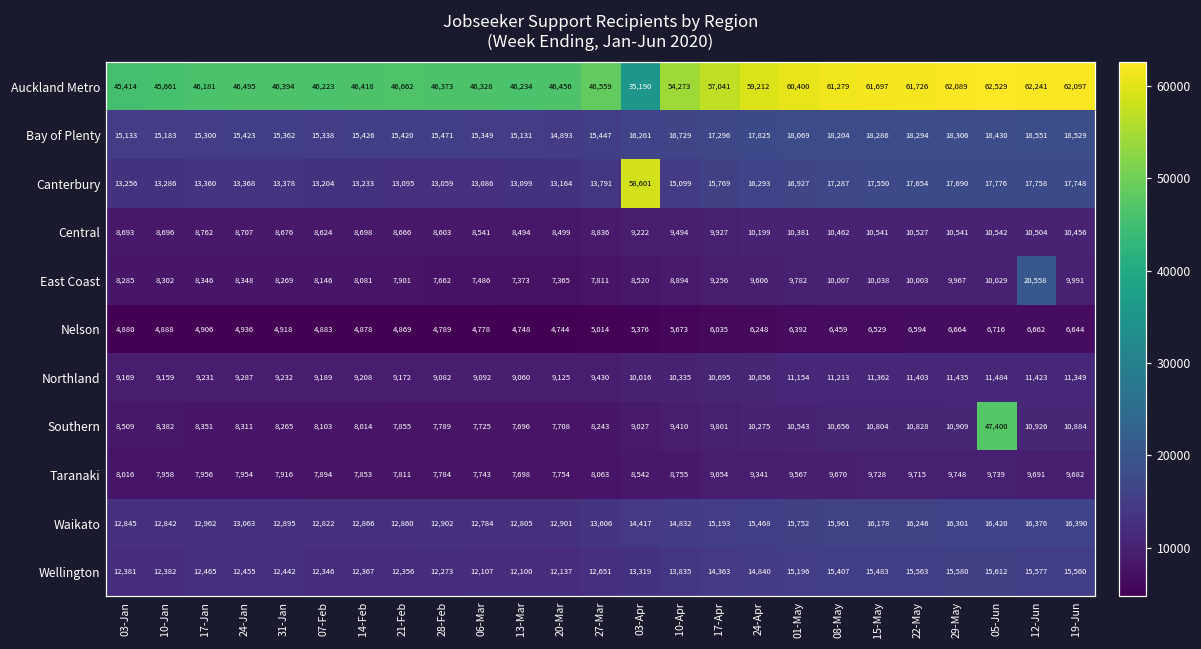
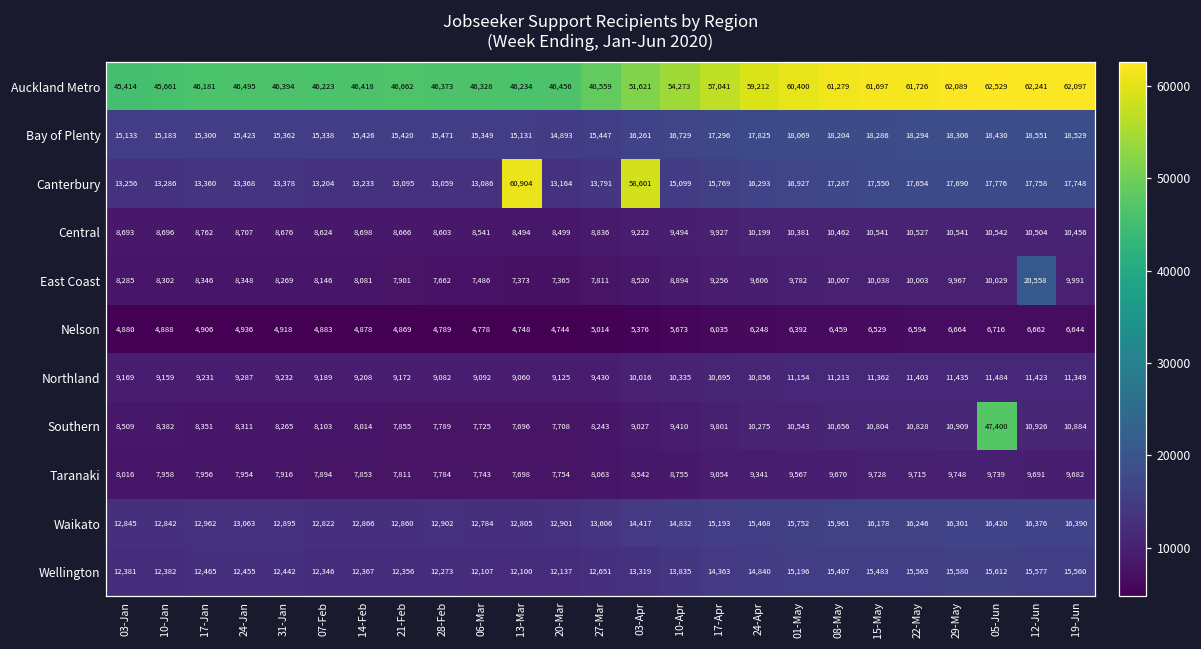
  {
    "Auckland Metro": {
      "03-Jan": "45,414",
      "10-Jan": "45,661",
      "17-Jan": "46,181",
      "24-Jan": "46,495",
      "31-Jan": "46,394",
      "07-Feb": "46,223",
      "14-Feb": "46,418",
      "21-Feb": "46,662",
      "28-Feb": "46,373",
      "06-Mar": "46,328",
      "13-Mar": "46,234",
      "20-Mar": "46,456",
      "27-Mar": "48,559",
-     "03-Apr": "35,190",
+     "03-Apr": "51,621",
      "10-Apr": "54,273",
      "17-Apr": "57,041",
      "24-Apr": "59,212",
      "01-May": "60,400",
      "08-May": "61,279",
      "15-May": "61,697",
      "22-May": "61,726",
      "29-May": "62,089",
      "05-Jun": "62,529",
      "12-Jun": "62,241",
      "19-Jun": "62,097"
    },
    "Canterbury": {
      "03-Jan": "13,256",
      "10-Jan": "13,286",
      "17-Jan": "13,360",
      "24-Jan": "13,368",
      "31-Jan": "13,378",
      "07-Feb": "13,204",
      "14-Feb": "13,233",
      "21-Feb": "13,095",
      "28-Feb": "13,059",
      "06-Mar": "13,086",
-     "13-Mar": "13,099",
+     "13-Mar": "60,904",
      "20-Mar": "13,164",
      "27-Mar": "13,791",
      "03-Apr": "58,601",
      "10-Apr": "15,099",
      "17-Apr": "15,769",
      "24-Apr": "16,293",
      "01-May": "16,927",
      "08-May": "17,287",
      "15-May": "17,550",
      "22-May": "17,654",
      "29-May": "17,690",
      "05-Jun": "17,776",
      "12-Jun": "17,758",
      "19-Jun": "17,748"
    }
  }
